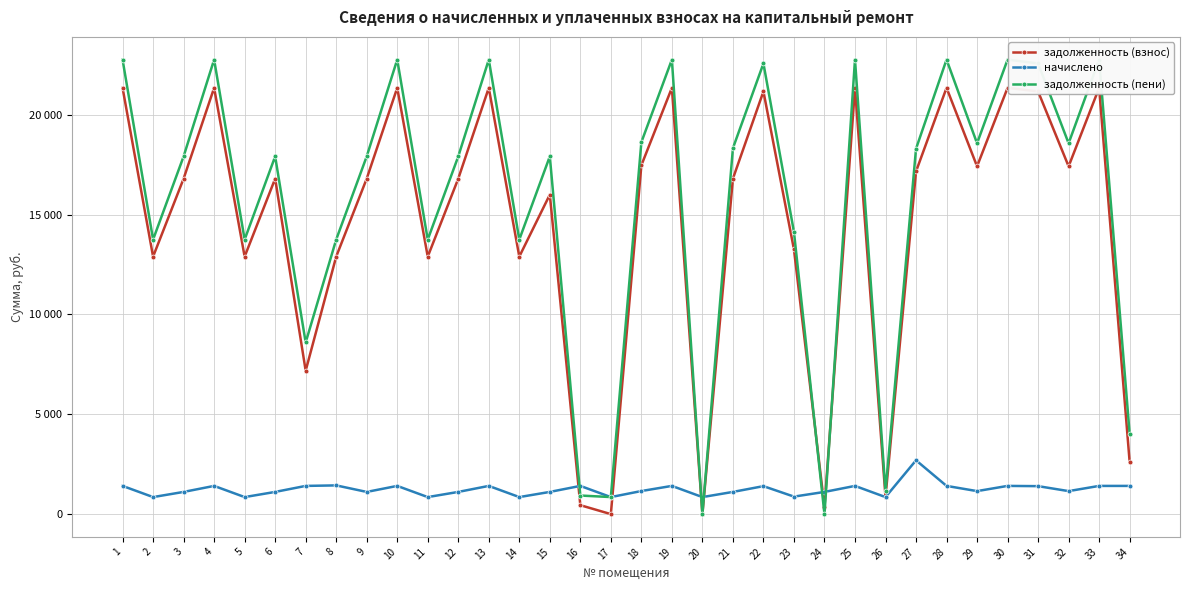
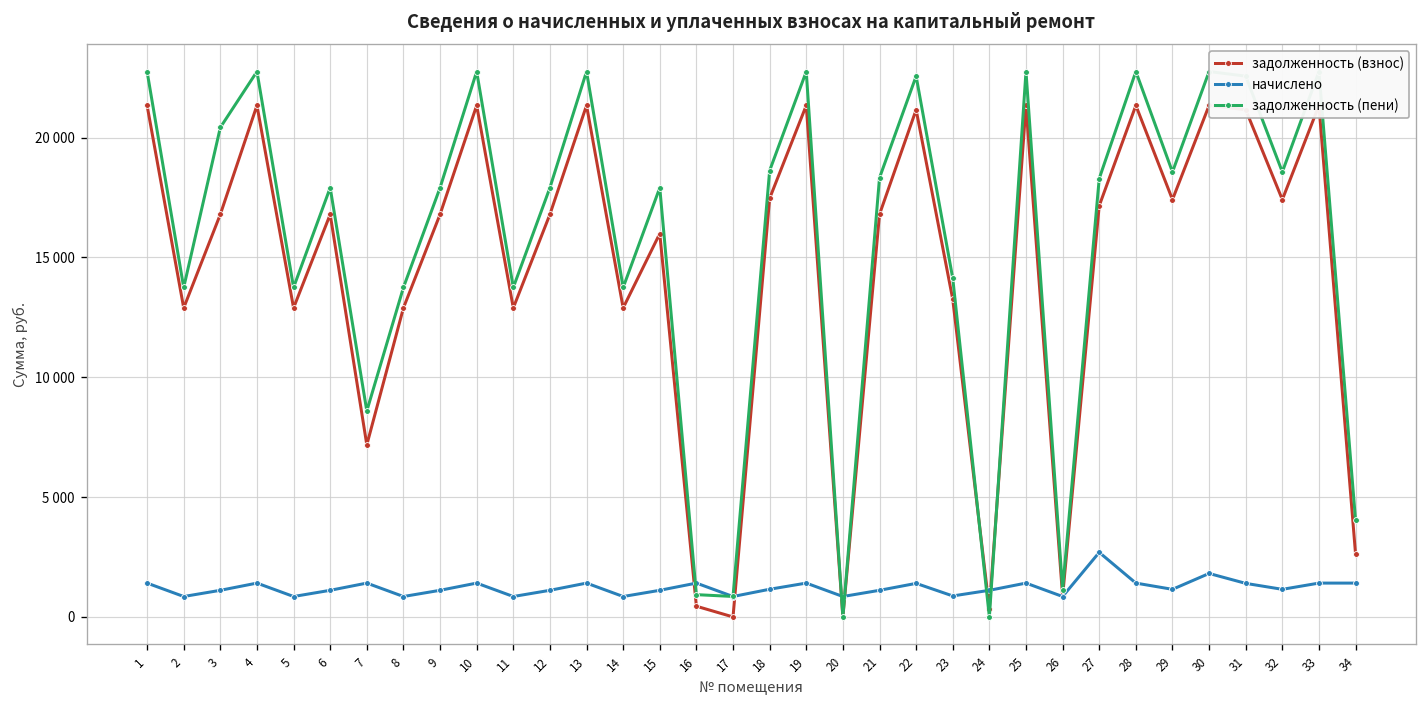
  {
    "задолженность (взнос)": {
      "1": 21300,
      "2": 12900,
      "3": 16800,
      "4": 21300,
      "5": 12900,
      "6": 16800,
      "7": 7200,
      "8": 12900,
      "9": 16800,
      "10": 21300,
      "11": 12900,
      "12": 16800,
      "13": 21300,
      "14": 12900,
      "15": 16000,
      "16": 400,
      "17": 0,
      "18": 17500,
      "19": 21300,
      "21": 16800,
      "22": 21200,
      "23": 13300,
      "24": 400,
      "25": 21300,
      "27": 17200,
      "28": 21300,
      "29": 17400,
      "30": 21300,
      "32": 17400,
      "34": 2600
    },
    "начислено": {
      "1": 1400,
      "2": 900,
      "3": 1100,
      "4": 1400,
      "5": 900,
      "6": 1100,
      "7": 1400,
-     "8": 1400,
+     "8": 900,
      "9": 1100,
      "10": 1400,
      "11": 900,
      "12": 1100,
      "13": 1400,
      "14": 900,
      "15": 1100,
      "16": 1400,
      "18": 1200,
      "19": 1400,
      "20": 900,
      "21": 1100,
      "22": 1400,
      "23": 900,
      "24": 1100,
      "25": 1400,
      "27": 2700,
      "28": 1400,
      "29": 1200,
-     "30": 1400,
+     "30": 1800,
      "31": 1400,
      "32": 1200,
      "33": 1400,
      "34": 1400
    },
    "задолженность (пени)": {
      "1": 22800,
      "2": 13700,
-     "3": 17900,
+     "3": 20400,
      "4": 22800,
      "5": 13700,
      "6": 17900,
      "7": 8600,
      "8": 13700,
      "9": 17900,
      "10": 22800,
      "11": 13700,
      "12": 17900,
      "13": 22800,
      "14": 13700,
      "15": 17900,
      "16": 900,
      "18": 18600,
      "19": 22800,
      "21": 18300,
      "22": 22600,
      "23": 14100,
      "24": 0,
      "25": 22800,
      "26": 1100,
      "27": 18300,
      "28": 22800,
      "29": 18600,
      "30": 22800,
      "32": 18600,
      "34": 4000
    }
  }
